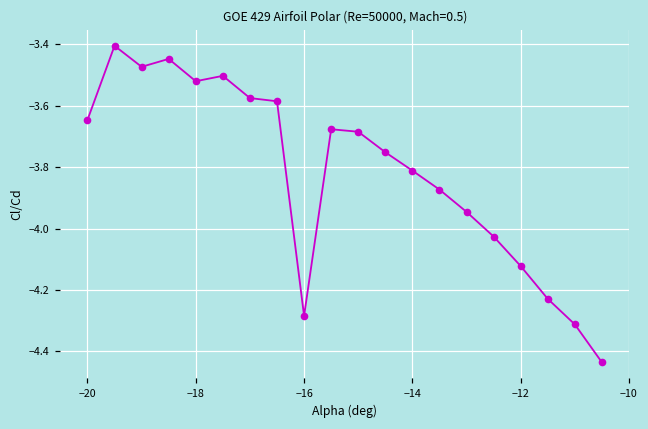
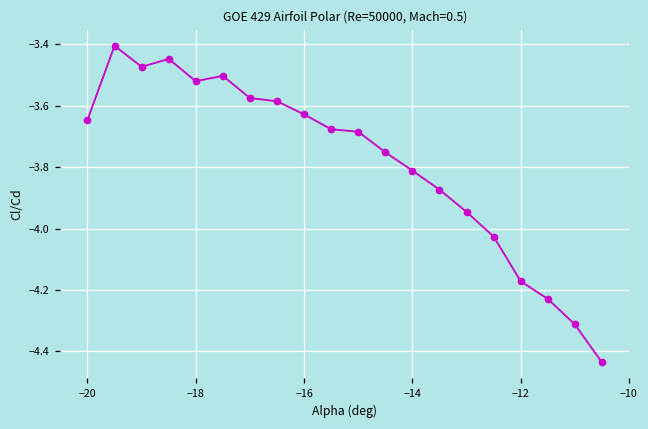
  {
    "−20": -3.65,
    "−18": -3.52,
-   "−16": -4.28,
+   "−16": -3.63,
    "−14": -3.81,
-   "−12": -4.12
+   "−12": -4.17
  }
